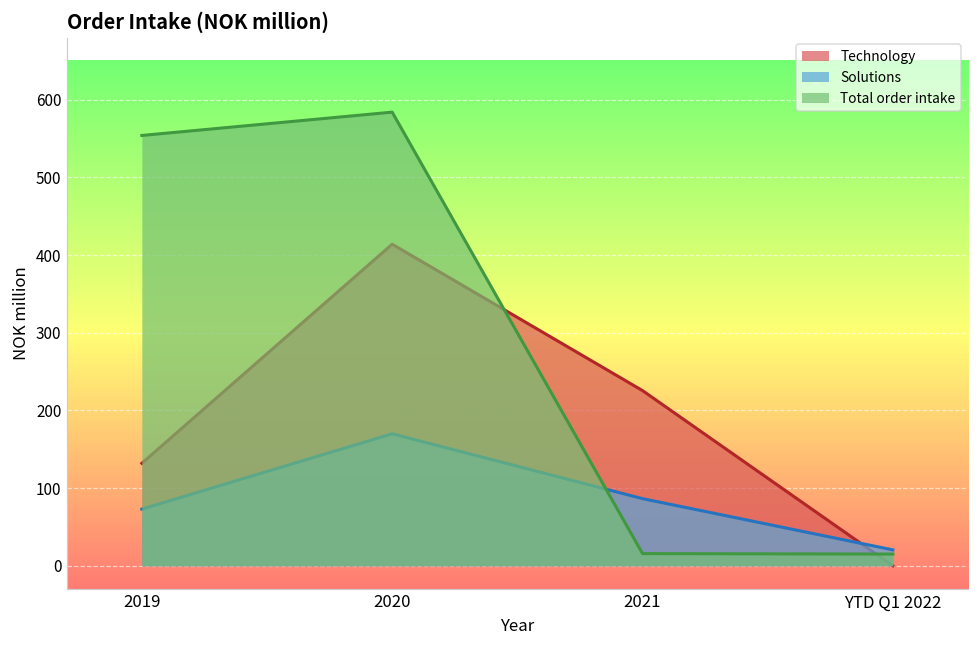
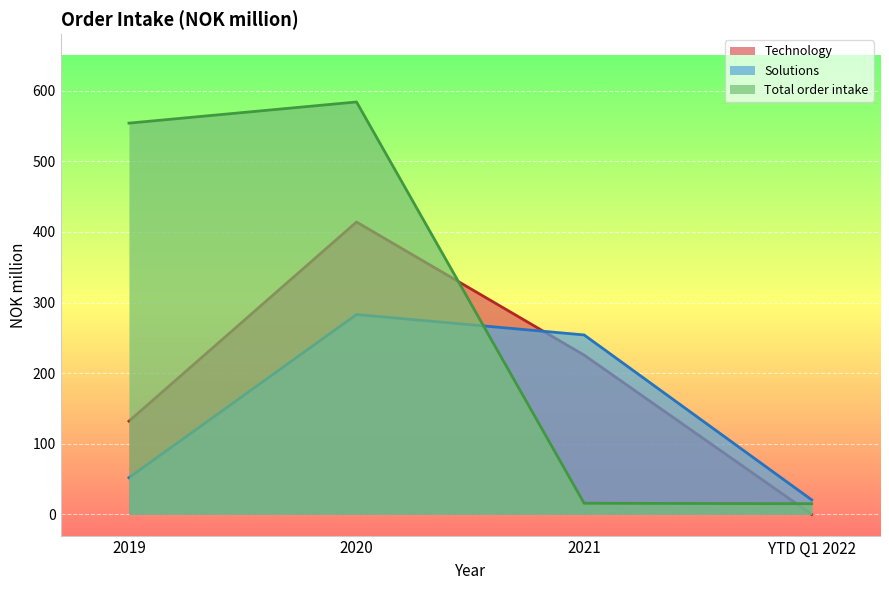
  {
    "Technology": {
      "2019": 130,
      "2020": 410,
      "2021": 230,
      "YTD Q1 2022": 0
    },
    "Solutions": {
-     "2019": 70,
-     "2020": 170,
-     "2021": 90,
+     "2019": 50,
+     "2020": 280,
+     "2021": 250,
      "YTD Q1 2022": 20
    },
    "Total order intake": {
      "2019": 550,
      "2020": 580,
      "2021": 20,
      "YTD Q1 2022": 20
    }
  }
